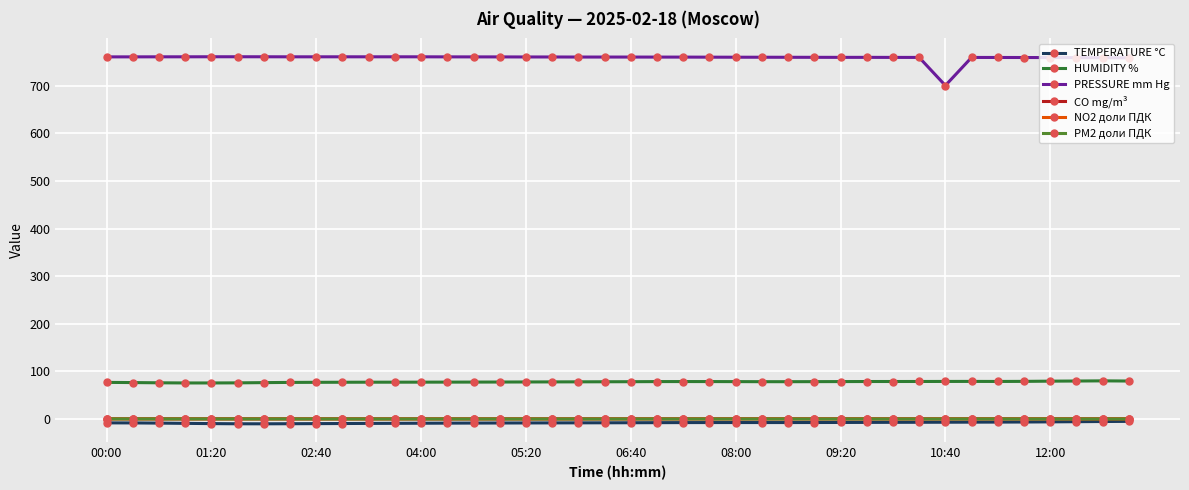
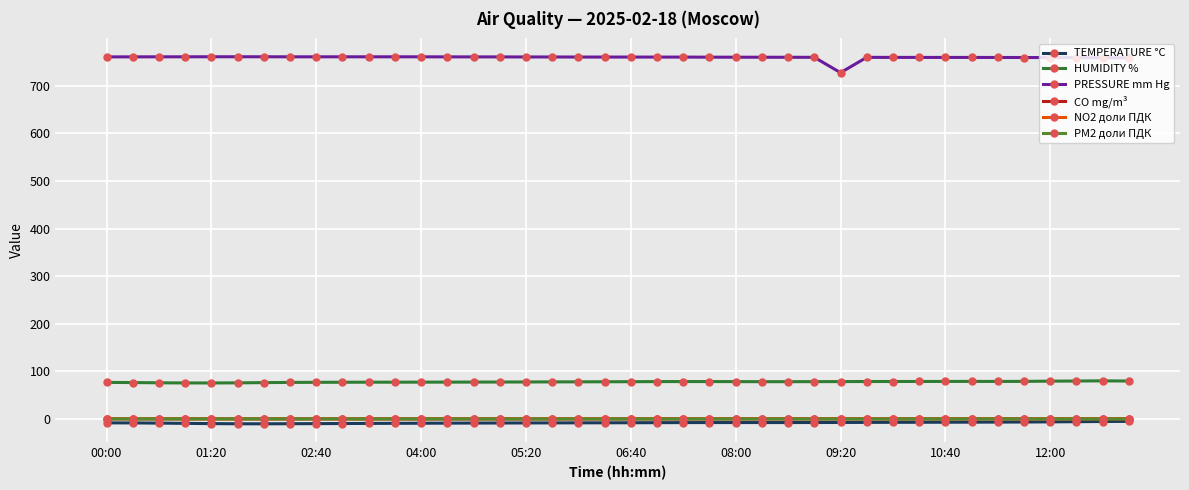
  {
    "TEMPERATURE °C": {
      "00:00": -10,
      "01:20": -10,
      "02:40": -10,
      "04:00": -10,
      "05:20": -10,
      "06:40": -10,
      "08:00": -10,
      "09:20": -10,
      "10:40": -10,
      "12:00": -10
    },
    "PRESSURE mm Hg": {
      "00:00": 760,
      "01:20": 760,
      "02:40": 760,
      "04:00": 760,
      "05:20": 760,
      "06:40": 760,
      "08:00": 760,
-     "09:20": 760,
-     "10:40": 700
+     "09:20": 730,
+     "10:40": 760
    }
  }
